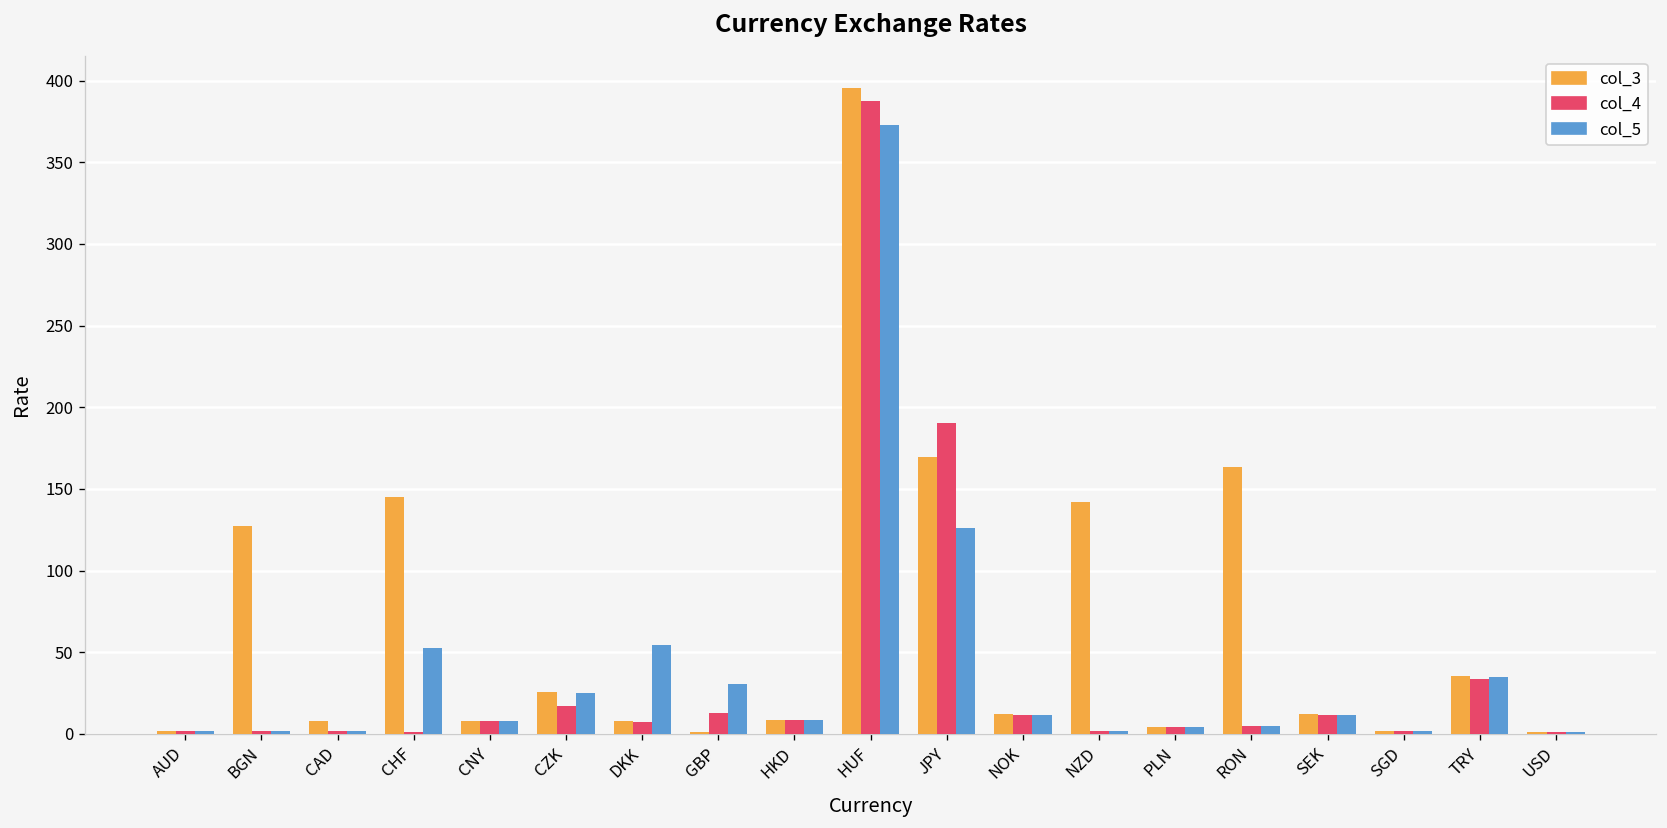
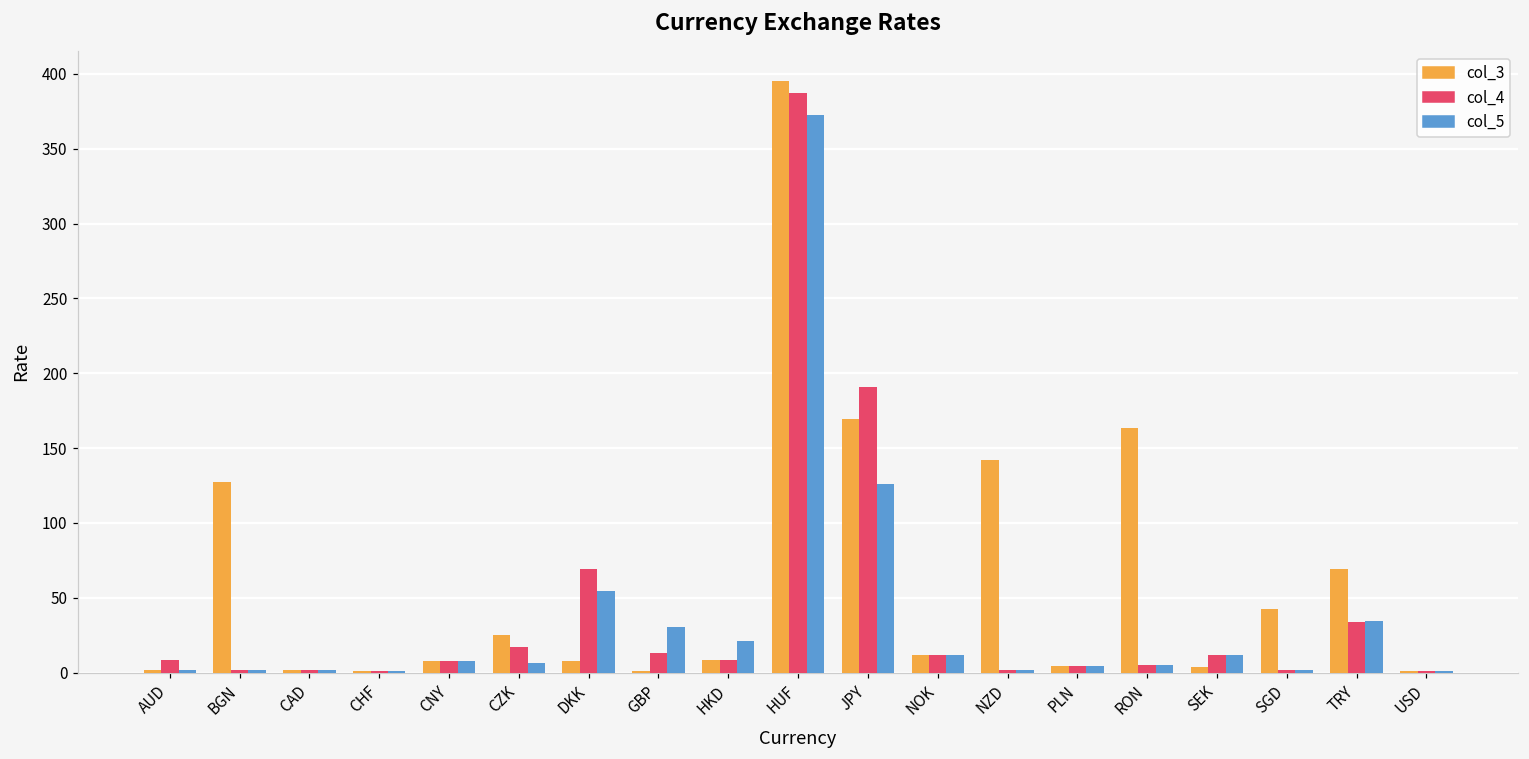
  {
    "col_3": {
      "BGN": 127,
-     "CAD": 8,
-     "CHF": 145,
+     "CAD": 1,
+     "CHF": 1,
      "CNY": 8,
      "CZK": 25,
      "DKK": 8,
      "HKD": 8,
      "HUF": 395,
      "JPY": 169,
      "NOK": 12,
      "NZD": 142,
      "PLN": 4,
      "RON": 163,
-     "SEK": 12,
-     "SGD": 1,
-     "TRY": 36
+     "SEK": 4,
+     "SGD": 42,
+     "TRY": 69
    },
    "col_4": {
-     "AUD": 2,
+     "AUD": 9,
      "BGN": 2,
      "CNY": 8,
      "CZK": 17,
-     "DKK": 7,
+     "DKK": 69,
      "GBP": 13,
      "HKD": 8,
      "HUF": 387,
      "JPY": 191,
      "NOK": 12,
      "PLN": 4,
      "RON": 5,
      "SEK": 12,
      "TRY": 34
    },
    "col_5": {
      "BGN": 2,
-     "CHF": 52,
+     "CHF": 1,
      "CNY": 8,
-     "CZK": 25,
+     "CZK": 6,
      "DKK": 54,
      "GBP": 30,
-     "HKD": 8,
+     "HKD": 21,
      "HUF": 373,
      "JPY": 126,
      "NOK": 12,
      "PLN": 4,
      "RON": 5,
      "SEK": 12,
      "TRY": 35
    }
  }
